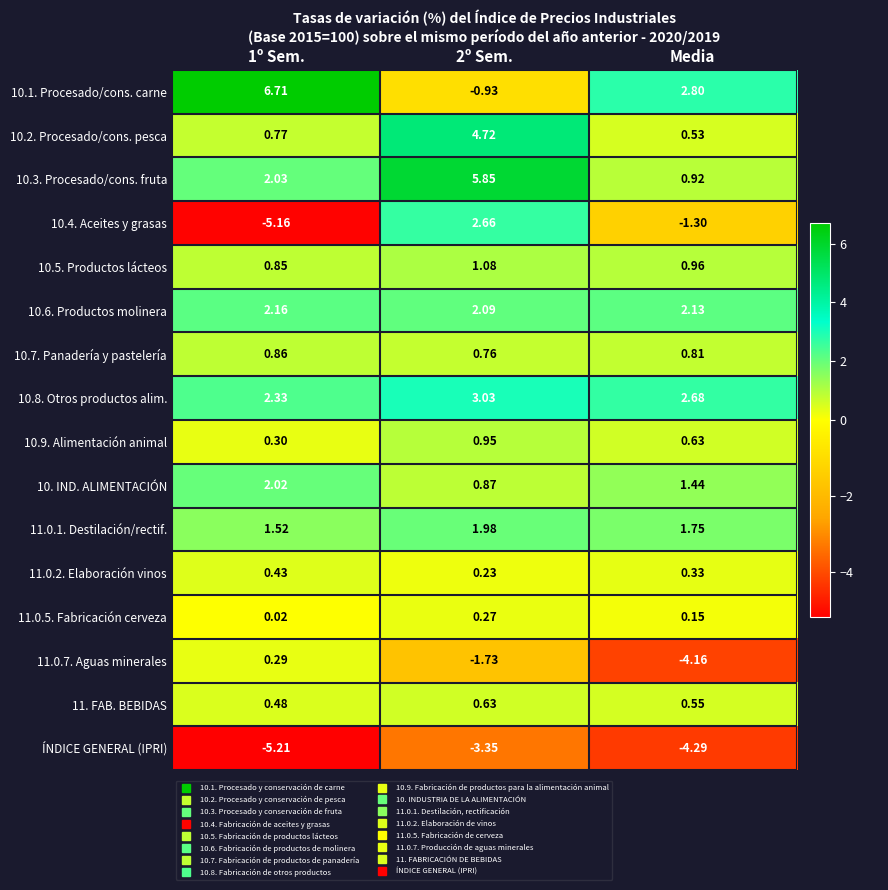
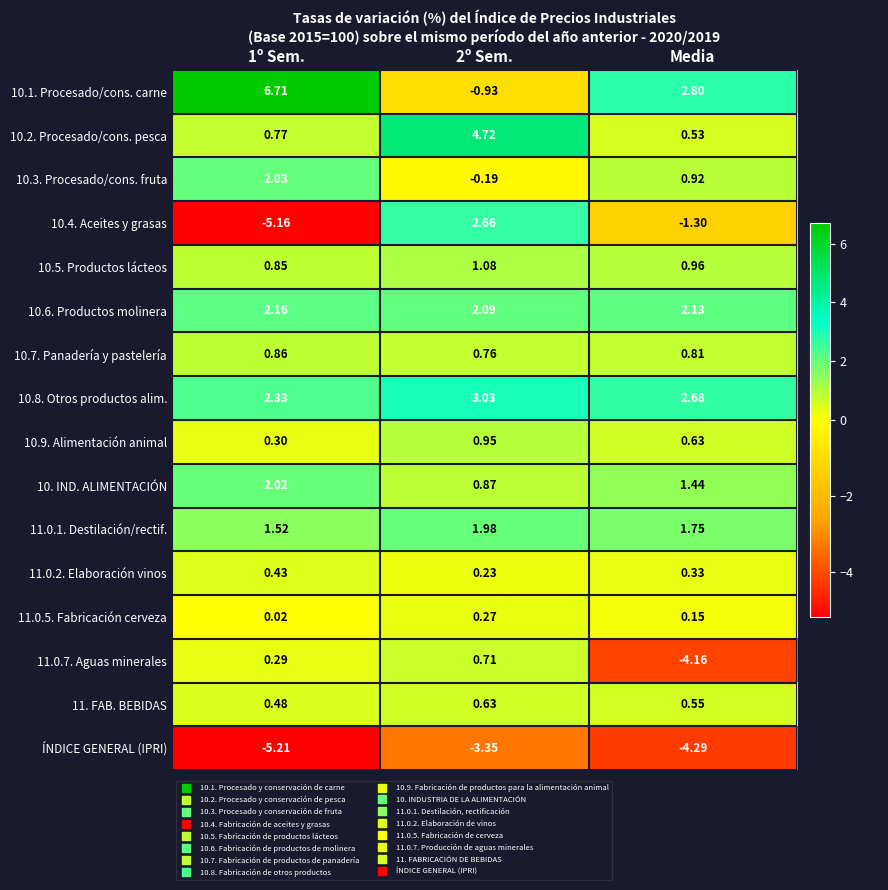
  {
    "10.1. Procesado/cons. carne": {
      "1º Sem.": 6.71,
      "2º Sem.": -0.93,
      "Media": 2.80
    },
    "10.2. Procesado/cons. pesca": {
      "1º Sem.": 0.77,
      "2º Sem.": 4.72,
      "Media": 0.53
    },
    "10.3. Procesado/cons. fruta": {
      "1º Sem.": 2.03,
-     "2º Sem.": 5.85,
+     "2º Sem.": -0.19,
      "Media": 0.92
    },
    "10.4. Aceites y grasas": {
      "1º Sem.": -5.16,
      "2º Sem.": 2.66,
      "Media": -1.30
    },
    "10.5. Productos lácteos": {
      "1º Sem.": 0.85,
      "2º Sem.": 1.08,
      "Media": 0.96
    },
    "10.6. Productos molinera": {
      "1º Sem.": 2.16,
      "2º Sem.": 2.09,
      "Media": 2.13
    },
    "10.7. Panadería y pastelería": {
      "1º Sem.": 0.86,
      "2º Sem.": 0.76,
      "Media": 0.81
    },
    "10.8. Otros productos alim.": {
      "1º Sem.": 2.33,
      "2º Sem.": 3.03,
      "Media": 2.68
    },
    "10.9. Alimentación animal": {
      "1º Sem.": 0.30,
      "2º Sem.": 0.95,
      "Media": 0.63
    },
    "10. IND. ALIMENTACIÓN": {
      "1º Sem.": 2.02,
      "2º Sem.": 0.87,
      "Media": 1.44
    },
    "11.0.1. Destilación/rectif.": {
      "1º Sem.": 1.52,
      "2º Sem.": 1.98,
      "Media": 1.75
    },
    "11.0.2. Elaboración vinos": {
      "1º Sem.": 0.43,
      "2º Sem.": 0.23,
      "Media": 0.33
    },
    "11.0.5. Fabricación cerveza": {
      "1º Sem.": 0.02,
      "2º Sem.": 0.27,
      "Media": 0.15
    },
    "11.0.7. Aguas minerales": {
      "1º Sem.": 0.29,
-     "2º Sem.": -1.73,
+     "2º Sem.": 0.71,
      "Media": -4.16
    },
    "11. FAB. BEBIDAS": {
      "1º Sem.": 0.48,
      "2º Sem.": 0.63,
      "Media": 0.55
    },
    "ÍNDICE GENERAL (IPRI)": {
      "1º Sem.": -5.21,
      "2º Sem.": -3.35,
      "Media": -4.29
    }
  }
